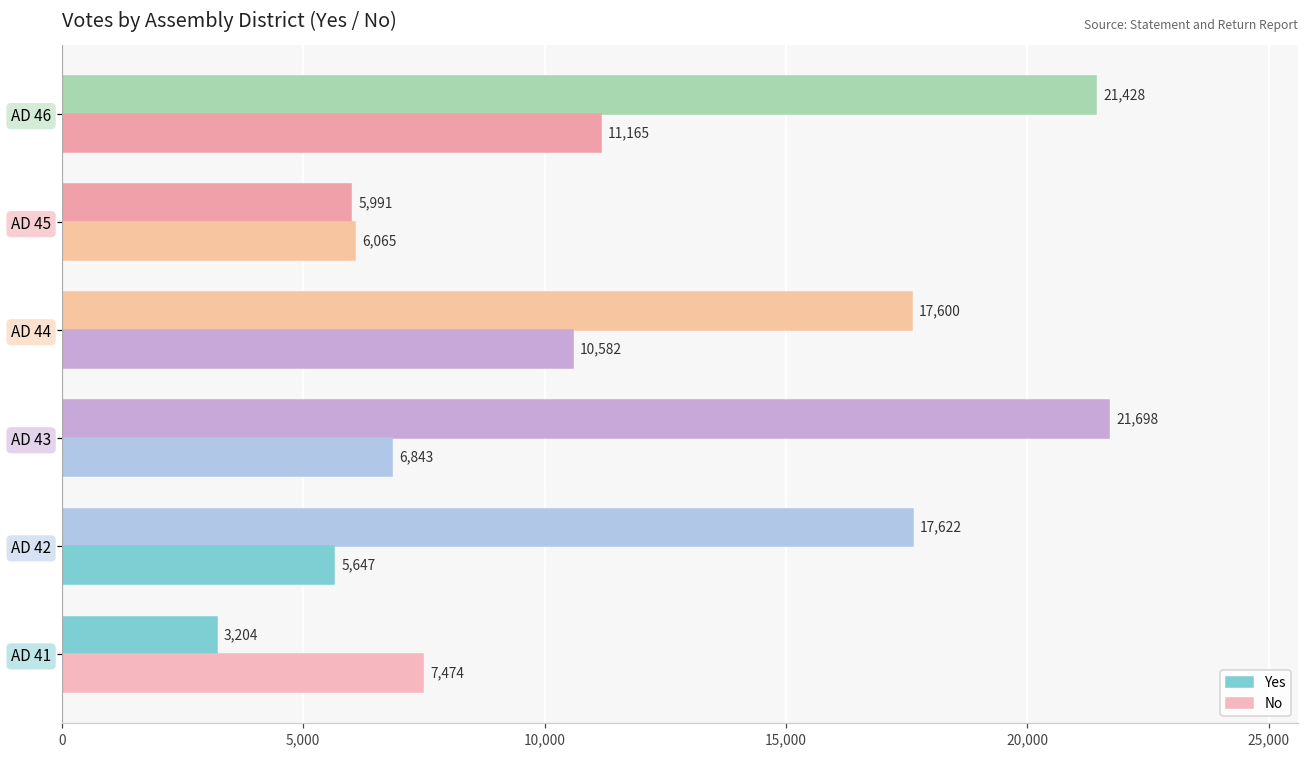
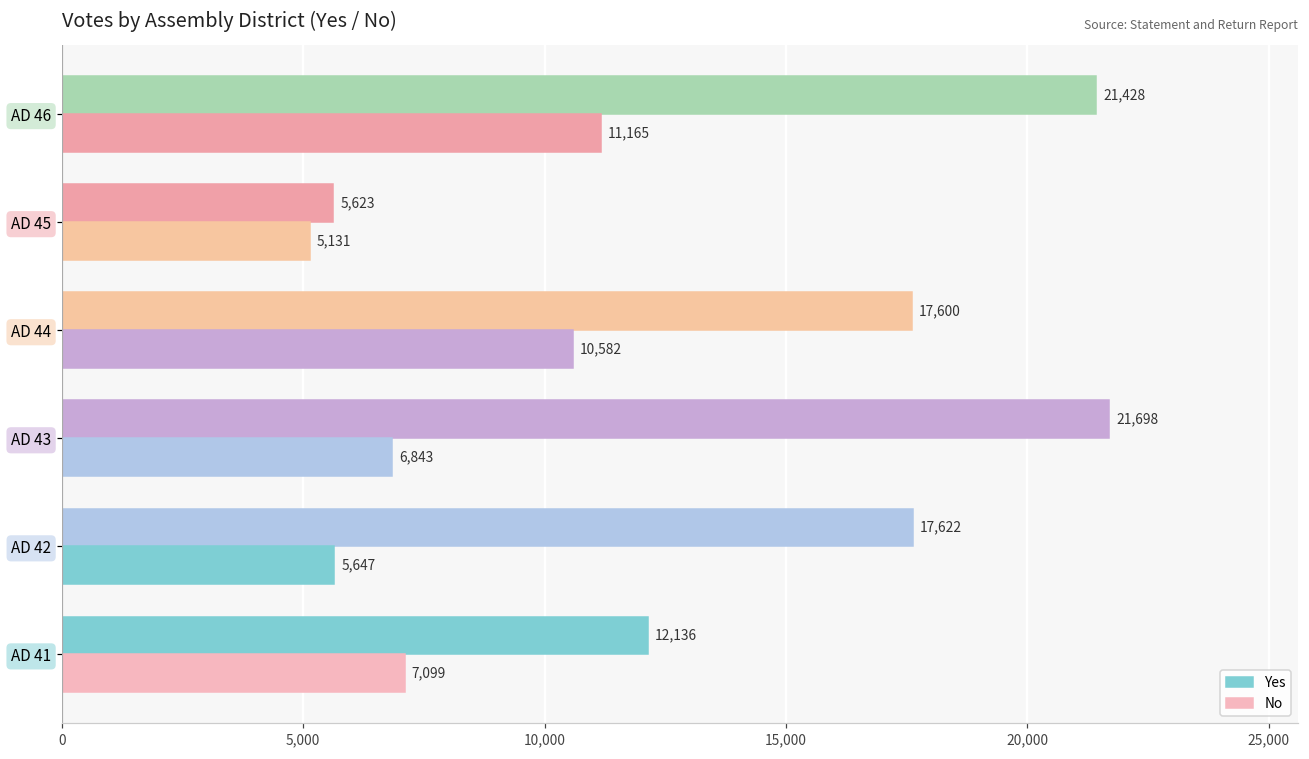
  {
    "Yes": {
      "AD 46": "21,428",
-     "AD 45": "5,991",
+     "AD 45": "5,623",
      "AD 44": "17,600",
      "AD 43": "21,698",
      "AD 42": "17,622",
-     "AD 41": "3,204"
+     "AD 41": "12,136"
    },
    "No": {
      "AD 46": "11,165",
-     "AD 45": "6,065",
+     "AD 45": "5,131",
      "AD 44": "10,582",
      "AD 43": "6,843",
      "AD 42": "5,647",
-     "AD 41": "7,474"
+     "AD 41": "7,099"
    }
  }
